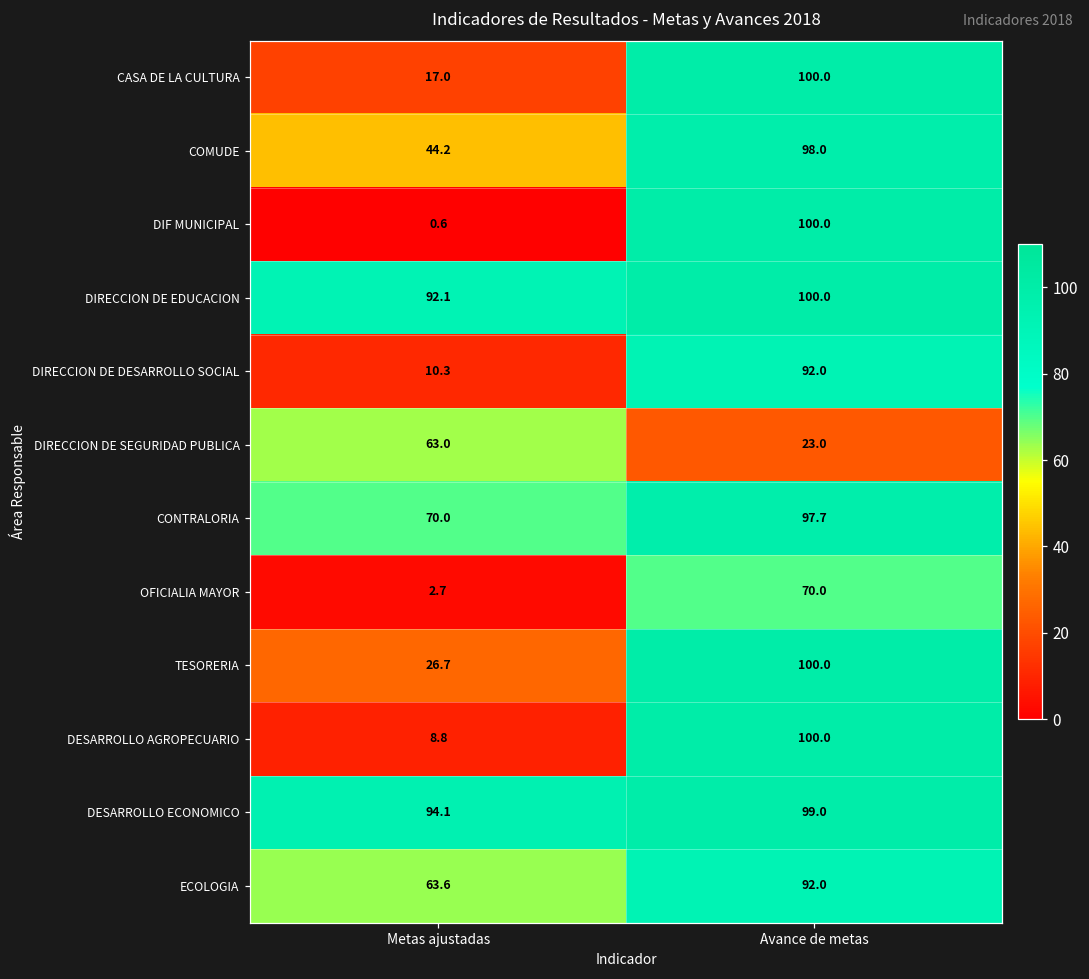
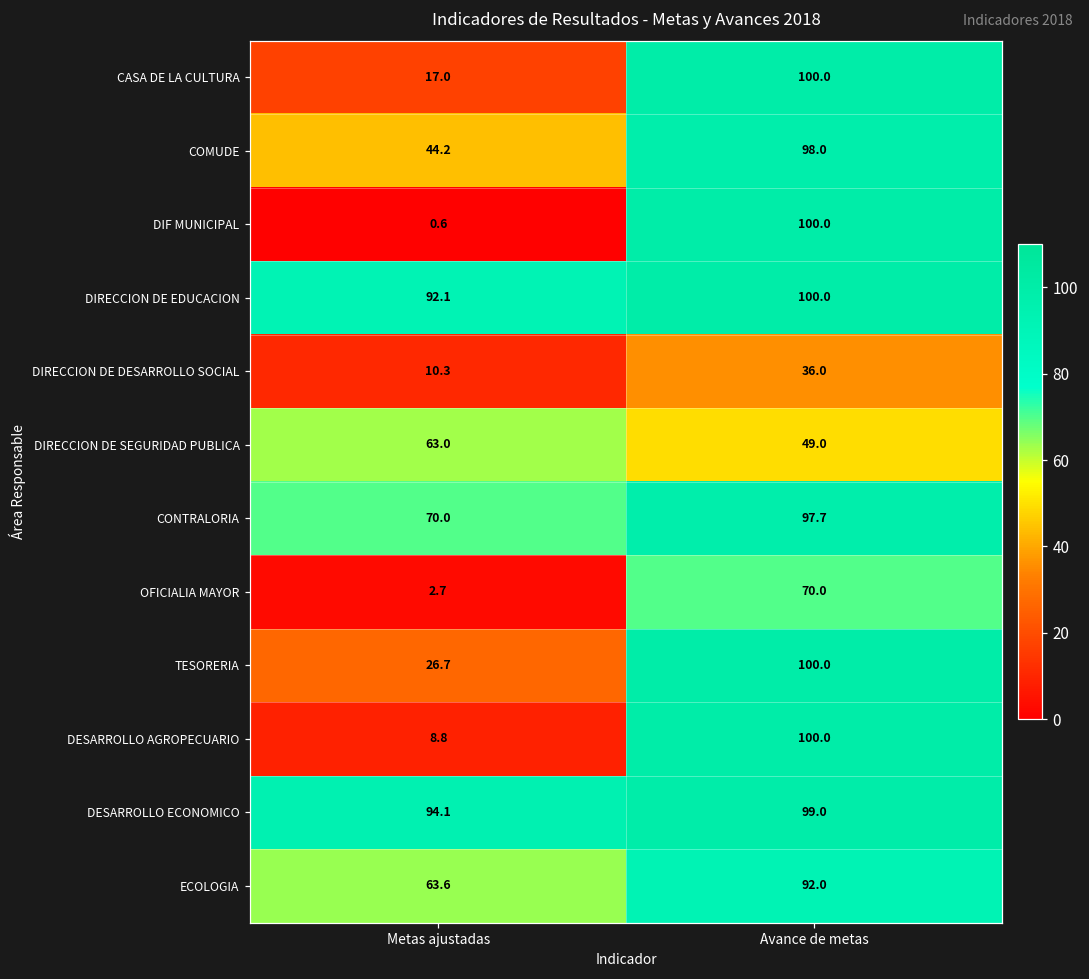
  {
    "CASA DE LA CULTURA": {
      "Metas ajustadas": 17.0,
      "Avance de metas": 100.0
    },
    "COMUDE": {
      "Metas ajustadas": 44.2,
      "Avance de metas": 98.0
    },
    "DIF MUNICIPAL": {
      "Metas ajustadas": 0.6,
      "Avance de metas": 100.0
    },
    "DIRECCION DE EDUCACION": {
      "Metas ajustadas": 92.1,
      "Avance de metas": 100.0
    },
    "DIRECCION DE DESARROLLO SOCIAL": {
      "Metas ajustadas": 10.3,
-     "Avance de metas": 92.0
+     "Avance de metas": 36.0
    },
    "DIRECCION DE SEGURIDAD PUBLICA": {
      "Metas ajustadas": 63.0,
-     "Avance de metas": 23.0
+     "Avance de metas": 49.0
    },
    "CONTRALORIA": {
      "Metas ajustadas": 70.0,
      "Avance de metas": 97.7
    },
    "OFICIALIA MAYOR": {
      "Metas ajustadas": 2.7,
      "Avance de metas": 70.0
    },
    "TESORERIA": {
      "Metas ajustadas": 26.7,
      "Avance de metas": 100.0
    },
    "DESARROLLO AGROPECUARIO": {
      "Metas ajustadas": 8.8,
      "Avance de metas": 100.0
    },
    "DESARROLLO ECONOMICO": {
      "Metas ajustadas": 94.1,
      "Avance de metas": 99.0
    },
    "ECOLOGIA": {
      "Metas ajustadas": 63.6,
      "Avance de metas": 92.0
    }
  }
